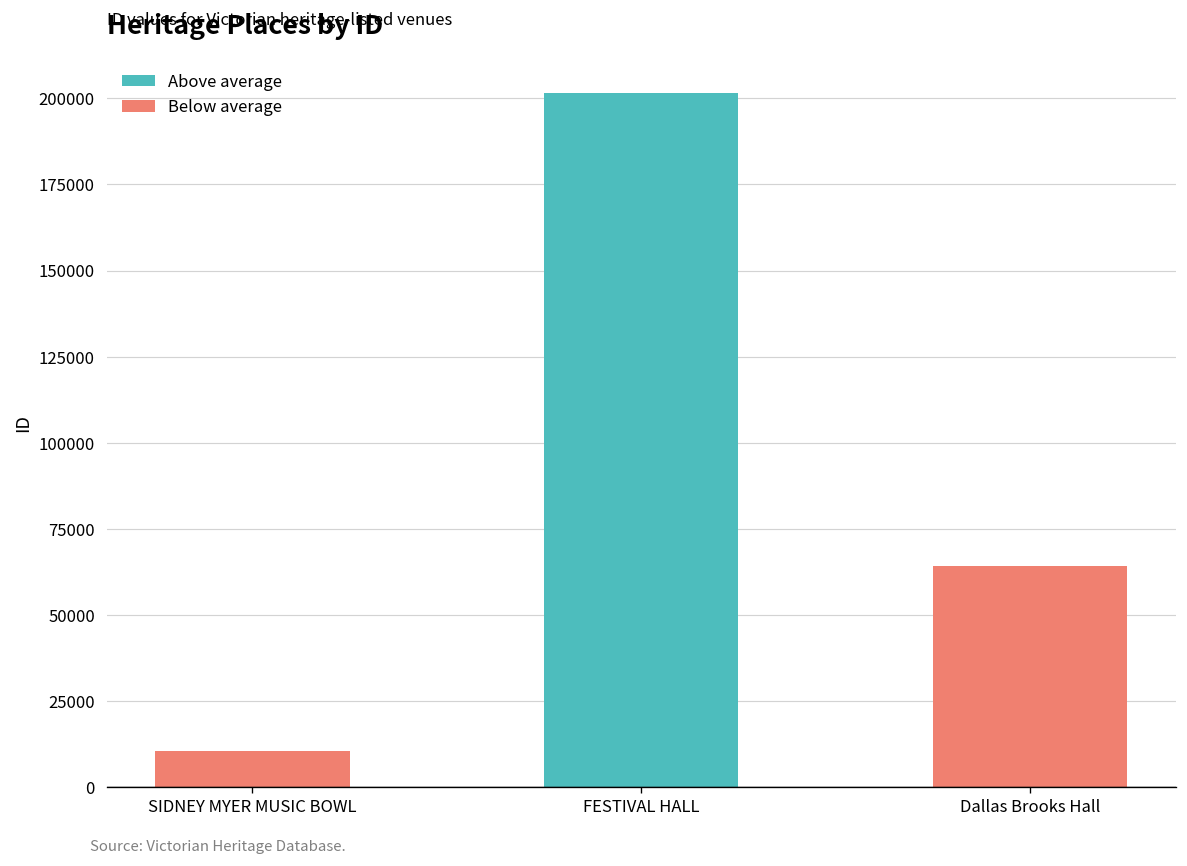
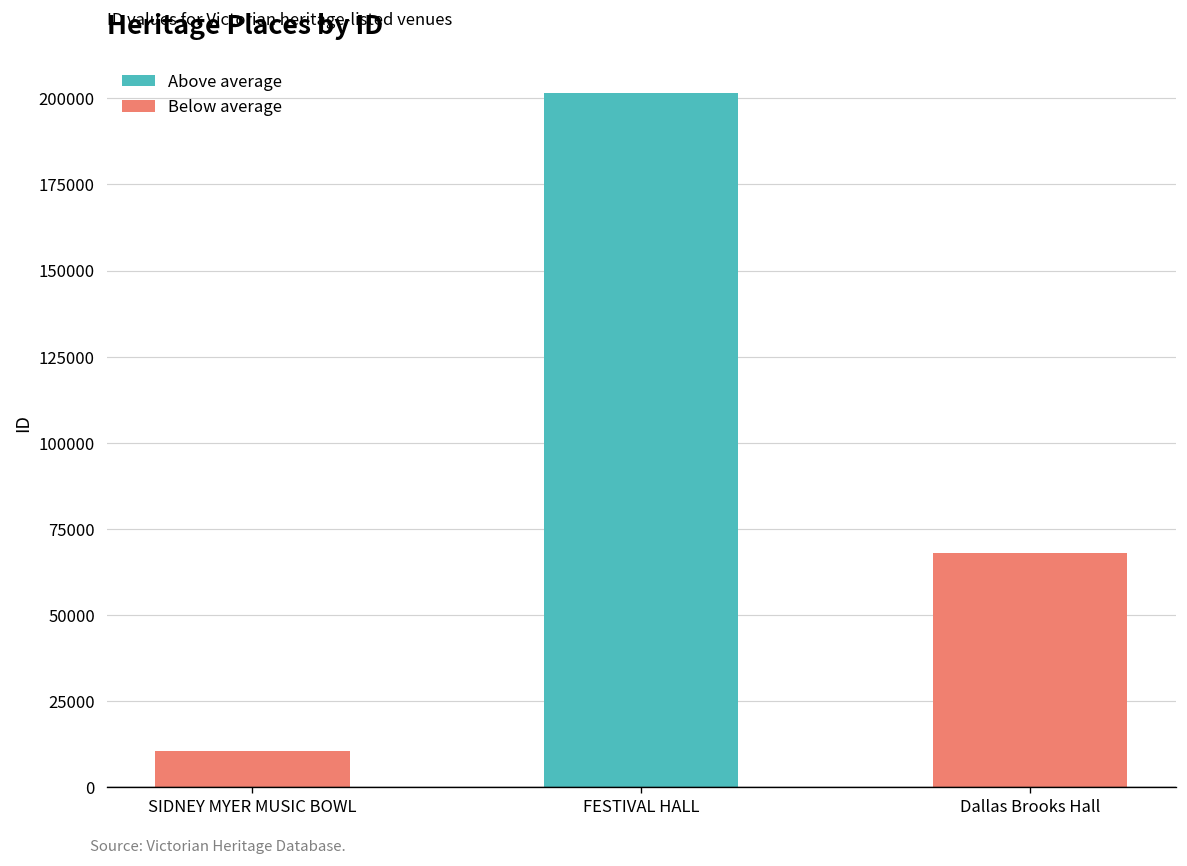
  {
    "Above average": {
      "SIDNEY MYER MUSIC BOWL": 0,
      "FESTIVAL HALL": 202000,
      "Dallas Brooks Hall": 0
    },
    "Below average": {
      "SIDNEY MYER MUSIC BOWL": 11000,
      "FESTIVAL HALL": 0,
-     "Dallas Brooks Hall": 64000
+     "Dallas Brooks Hall": 68000
    }
  }
